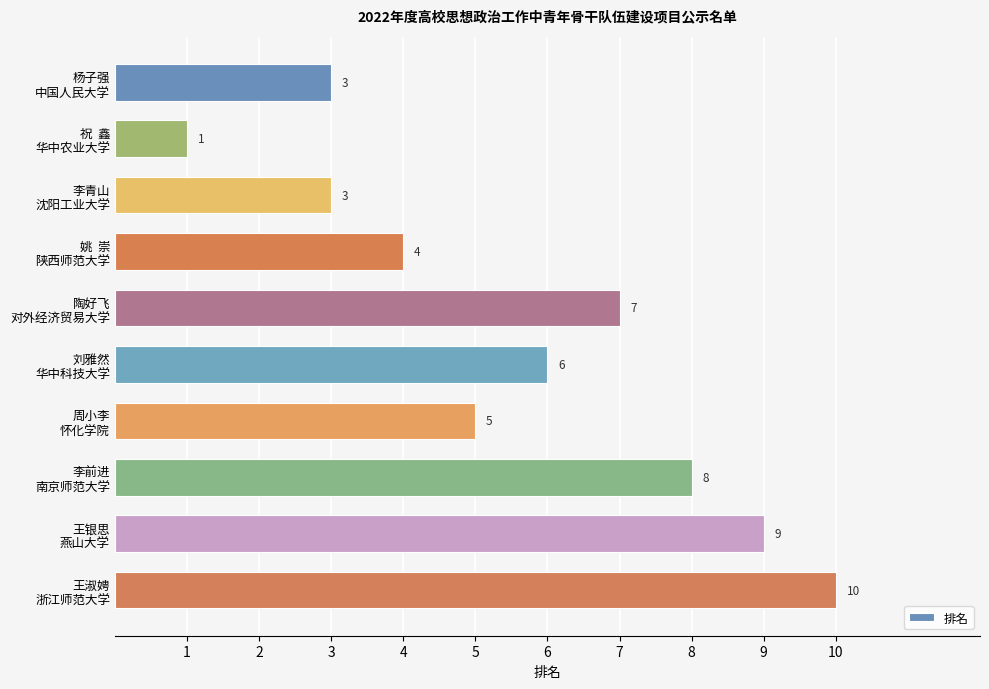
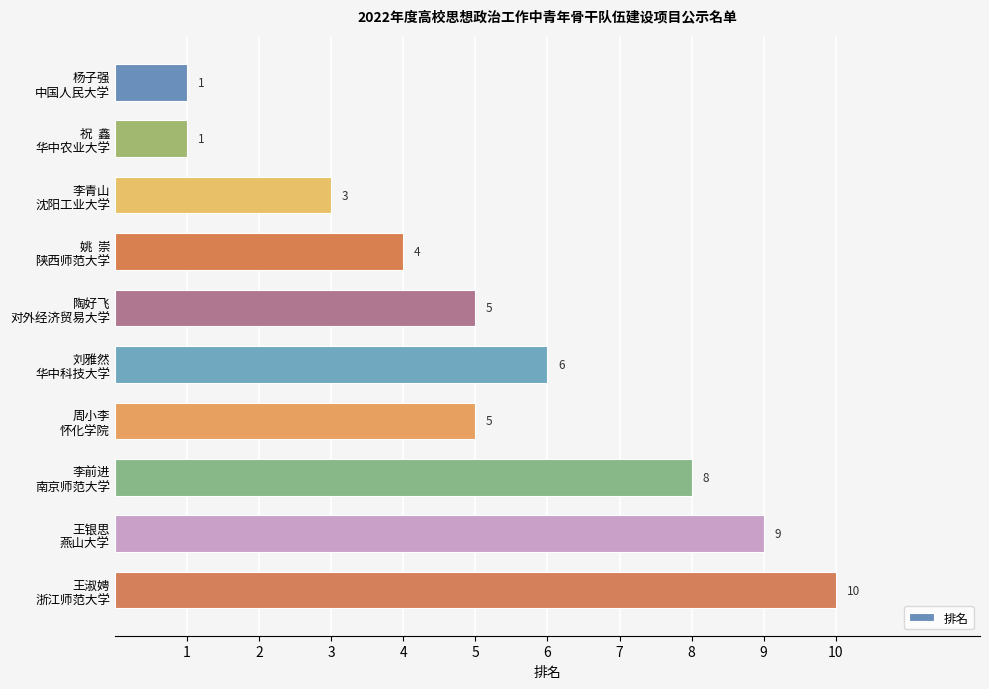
  {
-   "杨子强 中国人民大学": 3,
+   "杨子强 中国人民大学": 1,
    "祝 鑫 华中农业大学": 1,
    "李青山 沈阳工业大学": 3,
    "姚 崇 陕西师范大学": 4,
-   "陶好飞 对外经济贸易大学": 7,
+   "陶好飞 对外经济贸易大学": 5,
    "刘雅然 华中科技大学": 6,
    "周小李 怀化学院": 5,
    "李前进 南京师范大学": 8,
    "王银思 燕山大学": 9,
    "王淑娉 浙江师范大学": 10
  }
